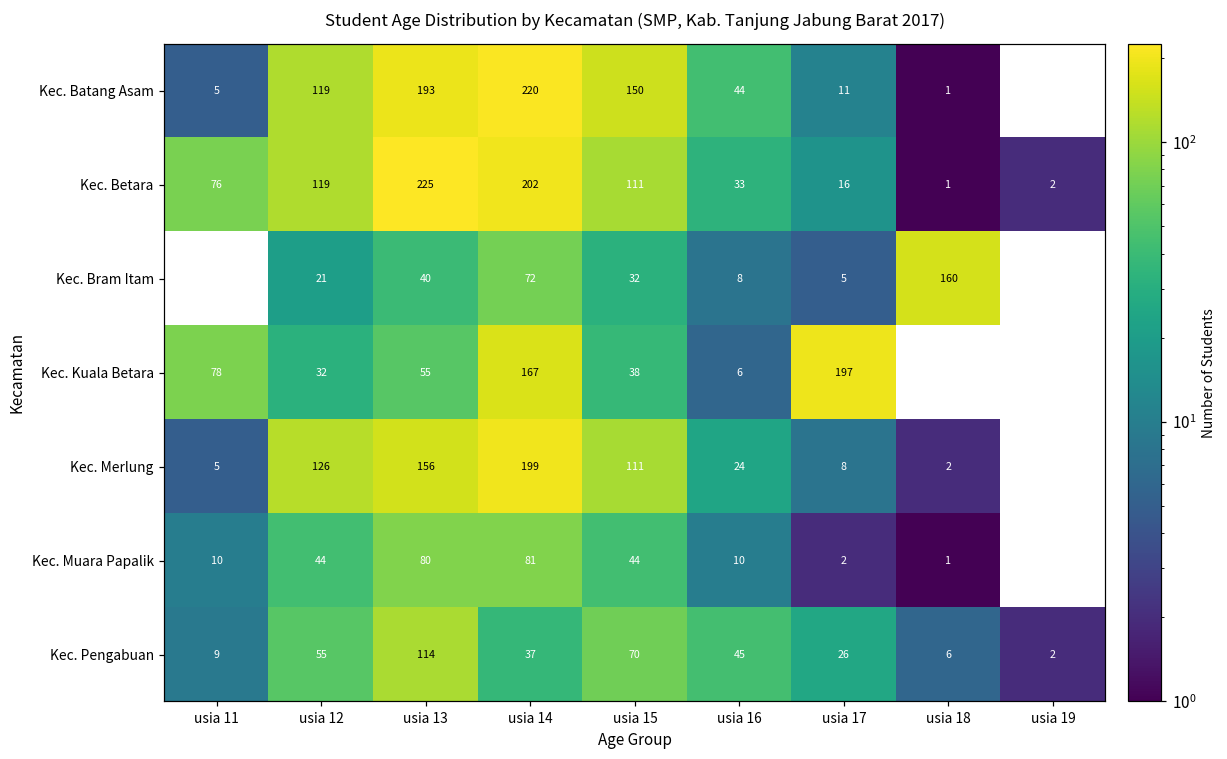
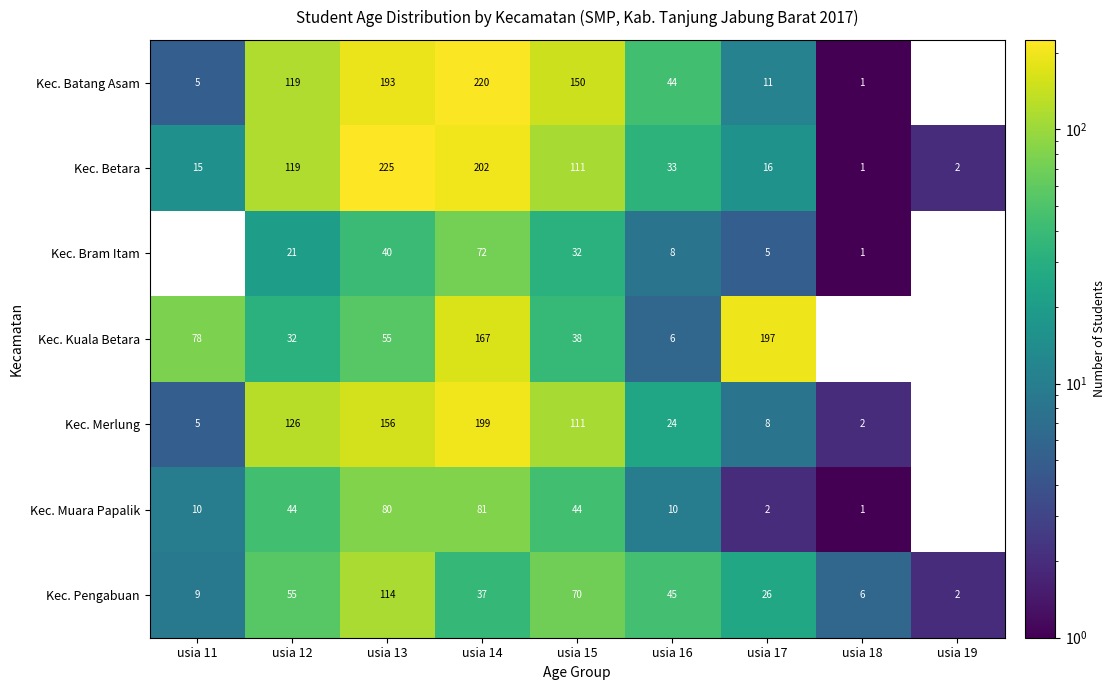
  {
    "Kec. Batang Asam": {
      "usia 11": 5,
      "usia 12": 119,
      "usia 13": 193,
      "usia 14": 220,
      "usia 15": 150,
      "usia 16": 44,
      "usia 17": 11,
      "usia 18": 1
    },
    "Kec. Betara": {
-     "usia 11": 76,
+     "usia 11": 15,
      "usia 12": 119,
      "usia 13": 225,
      "usia 14": 202,
      "usia 15": 111,
      "usia 16": 33,
      "usia 17": 16,
      "usia 18": 1,
      "usia 19": 2
    },
    "Kec. Bram Itam": {
      "usia 12": 21,
      "usia 13": 40,
      "usia 14": 72,
      "usia 15": 32,
      "usia 16": 8,
      "usia 17": 5,
-     "usia 18": 160
+     "usia 18": 1
    },
    "Kec. Kuala Betara": {
      "usia 11": 78,
      "usia 12": 32,
      "usia 13": 55,
      "usia 14": 167,
      "usia 15": 38,
      "usia 16": 6,
      "usia 17": 197
    },
    "Kec. Merlung": {
      "usia 11": 5,
      "usia 12": 126,
      "usia 13": 156,
      "usia 14": 199,
      "usia 15": 111,
      "usia 16": 24,
      "usia 17": 8,
      "usia 18": 2
    },
    "Kec. Muara Papalik": {
      "usia 11": 10,
      "usia 12": 44,
      "usia 13": 80,
      "usia 14": 81,
      "usia 15": 44,
      "usia 16": 10,
      "usia 17": 2,
      "usia 18": 1
    },
    "Kec. Pengabuan": {
      "usia 11": 9,
      "usia 12": 55,
      "usia 13": 114,
      "usia 14": 37,
      "usia 15": 70,
      "usia 16": 45,
      "usia 17": 26,
      "usia 18": 6,
      "usia 19": 2
    }
  }
